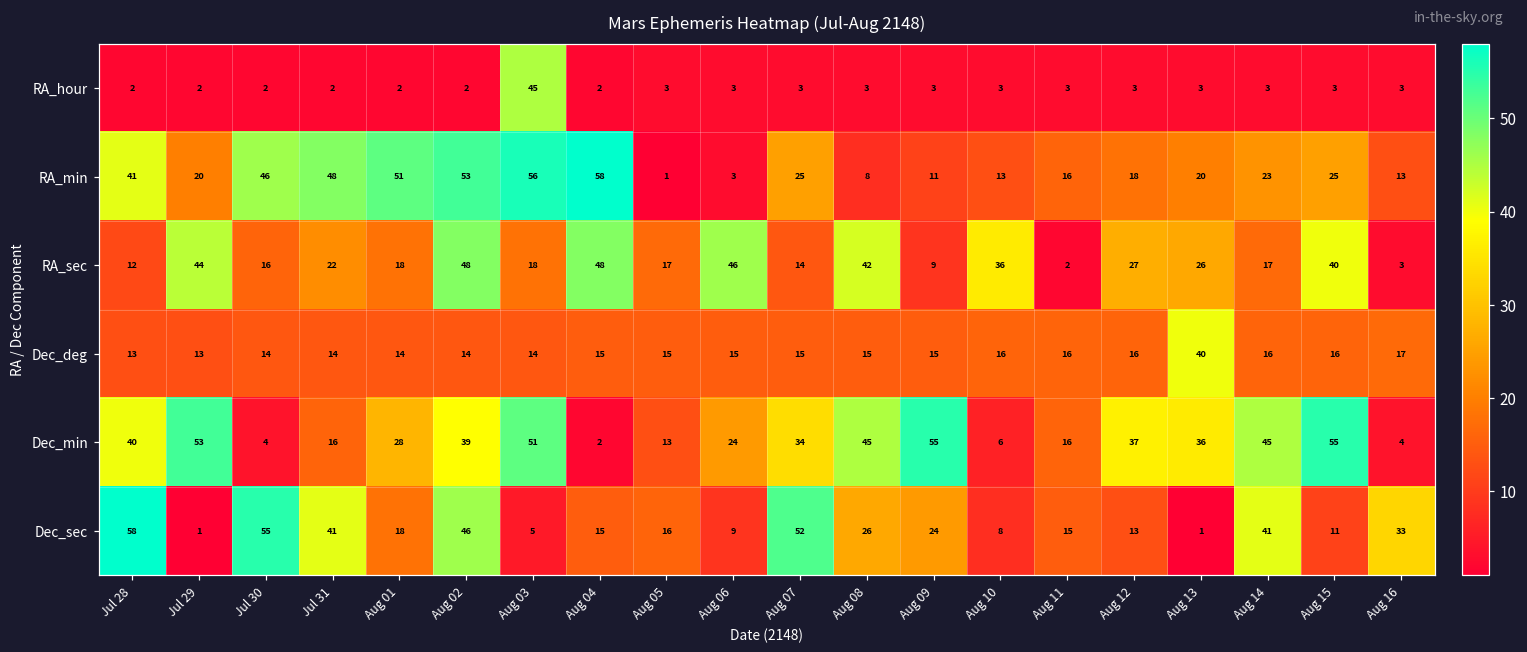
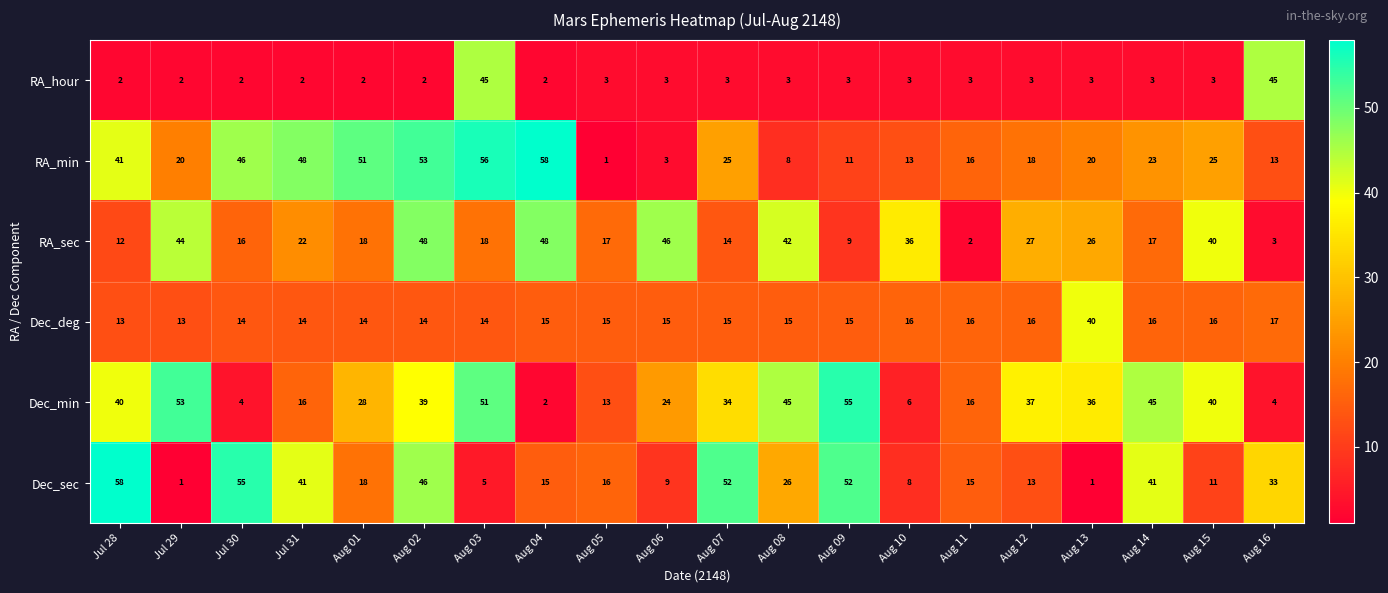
  {
    "RA_hour": {
      "Jul 28": 2,
      "Jul 29": 2,
      "Jul 30": 2,
      "Jul 31": 2,
      "Aug 01": 2,
      "Aug 02": 2,
      "Aug 03": 45,
      "Aug 04": 2,
      "Aug 05": 3,
      "Aug 06": 3,
      "Aug 07": 3,
      "Aug 08": 3,
      "Aug 09": 3,
      "Aug 10": 3,
      "Aug 11": 3,
      "Aug 12": 3,
      "Aug 13": 3,
      "Aug 14": 3,
      "Aug 15": 3,
-     "Aug 16": 3
+     "Aug 16": 45
    },
    "RA_min": {
      "Jul 28": 41,
      "Jul 29": 20,
      "Jul 30": 46,
      "Jul 31": 48,
      "Aug 01": 51,
      "Aug 02": 53,
      "Aug 03": 56,
      "Aug 04": 58,
      "Aug 05": 1,
      "Aug 06": 3,
      "Aug 07": 25,
      "Aug 08": 8,
      "Aug 09": 11,
      "Aug 10": 13,
      "Aug 11": 16,
      "Aug 12": 18,
      "Aug 13": 20,
      "Aug 14": 23,
      "Aug 15": 25,
      "Aug 16": 13
    },
    "RA_sec": {
      "Jul 28": 12,
      "Jul 29": 44,
      "Jul 30": 16,
      "Jul 31": 22,
      "Aug 01": 18,
      "Aug 02": 48,
      "Aug 03": 18,
      "Aug 04": 48,
      "Aug 05": 17,
      "Aug 06": 46,
      "Aug 07": 14,
      "Aug 08": 42,
      "Aug 09": 9,
      "Aug 10": 36,
      "Aug 11": 2,
      "Aug 12": 27,
      "Aug 13": 26,
      "Aug 14": 17,
      "Aug 15": 40,
      "Aug 16": 3
    },
    "Dec_deg": {
      "Jul 28": 13,
      "Jul 29": 13,
      "Jul 30": 14,
      "Jul 31": 14,
      "Aug 01": 14,
      "Aug 02": 14,
      "Aug 03": 14,
      "Aug 04": 15,
      "Aug 05": 15,
      "Aug 06": 15,
      "Aug 07": 15,
      "Aug 08": 15,
      "Aug 09": 15,
      "Aug 10": 16,
      "Aug 11": 16,
      "Aug 12": 16,
      "Aug 13": 40,
      "Aug 14": 16,
      "Aug 15": 16,
      "Aug 16": 17
    },
    "Dec_min": {
      "Jul 28": 40,
      "Jul 29": 53,
      "Jul 30": 4,
      "Jul 31": 16,
      "Aug 01": 28,
      "Aug 02": 39,
      "Aug 03": 51,
      "Aug 04": 2,
      "Aug 05": 13,
      "Aug 06": 24,
      "Aug 07": 34,
      "Aug 08": 45,
      "Aug 09": 55,
      "Aug 10": 6,
      "Aug 11": 16,
      "Aug 12": 37,
      "Aug 13": 36,
      "Aug 14": 45,
-     "Aug 15": 55,
+     "Aug 15": 40,
      "Aug 16": 4
    },
    "Dec_sec": {
      "Jul 28": 58,
      "Jul 29": 1,
      "Jul 30": 55,
      "Jul 31": 41,
      "Aug 01": 18,
      "Aug 02": 46,
      "Aug 03": 5,
      "Aug 04": 15,
      "Aug 05": 16,
      "Aug 06": 9,
      "Aug 07": 52,
      "Aug 08": 26,
-     "Aug 09": 24,
+     "Aug 09": 52,
      "Aug 10": 8,
      "Aug 11": 15,
      "Aug 12": 13,
      "Aug 13": 1,
      "Aug 14": 41,
      "Aug 15": 11,
      "Aug 16": 33
    }
  }
